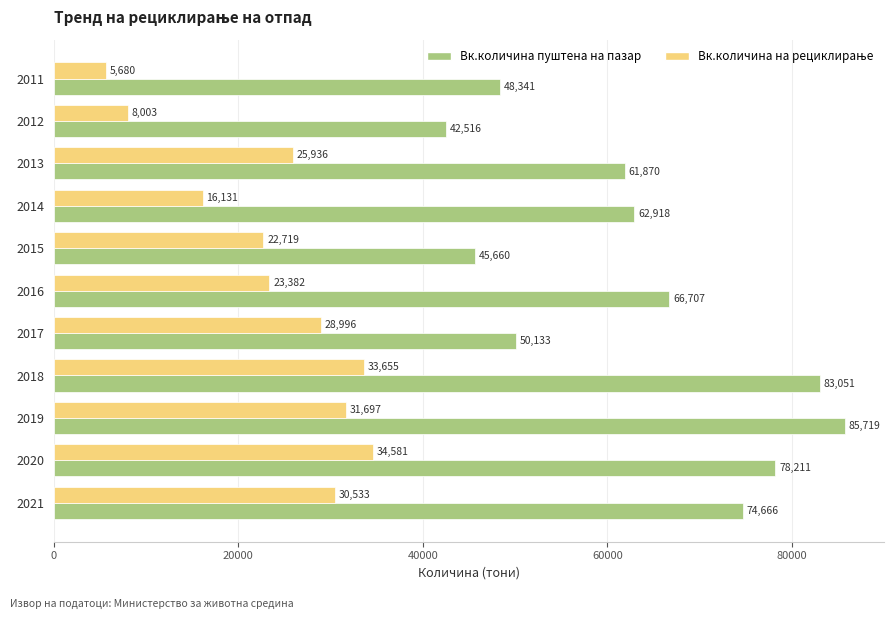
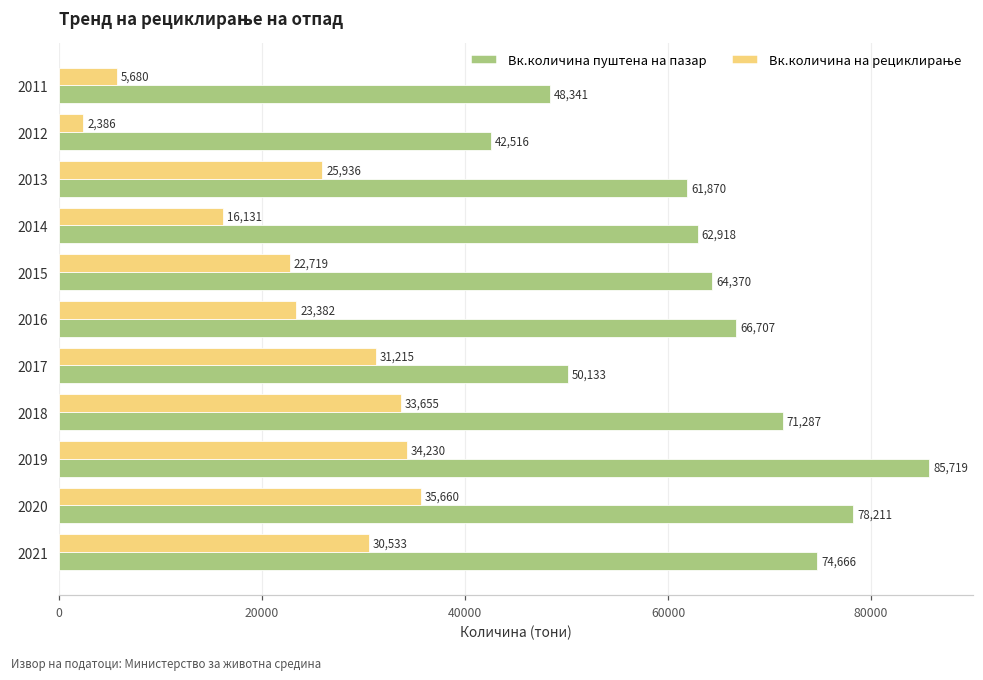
  {
    "Вк.количина пуштена на пазар": {
      "2011": "48,341",
      "2012": "42,516",
      "2013": "61,870",
      "2014": "62,918",
-     "2015": "45,660",
+     "2015": "64,370",
      "2016": "66,707",
      "2017": "50,133",
-     "2018": "83,051",
+     "2018": "71,287",
      "2019": "85,719",
      "2020": "78,211",
      "2021": "74,666"
    },
    "Вк.количина на рециклирање": {
      "2011": "5,680",
-     "2012": "8,003",
+     "2012": "2,386",
      "2013": "25,936",
      "2014": "16,131",
      "2015": "22,719",
      "2016": "23,382",
-     "2017": "28,996",
+     "2017": "31,215",
      "2018": "33,655",
-     "2019": "31,697",
-     "2020": "34,581",
+     "2019": "34,230",
+     "2020": "35,660",
      "2021": "30,533"
    }
  }
